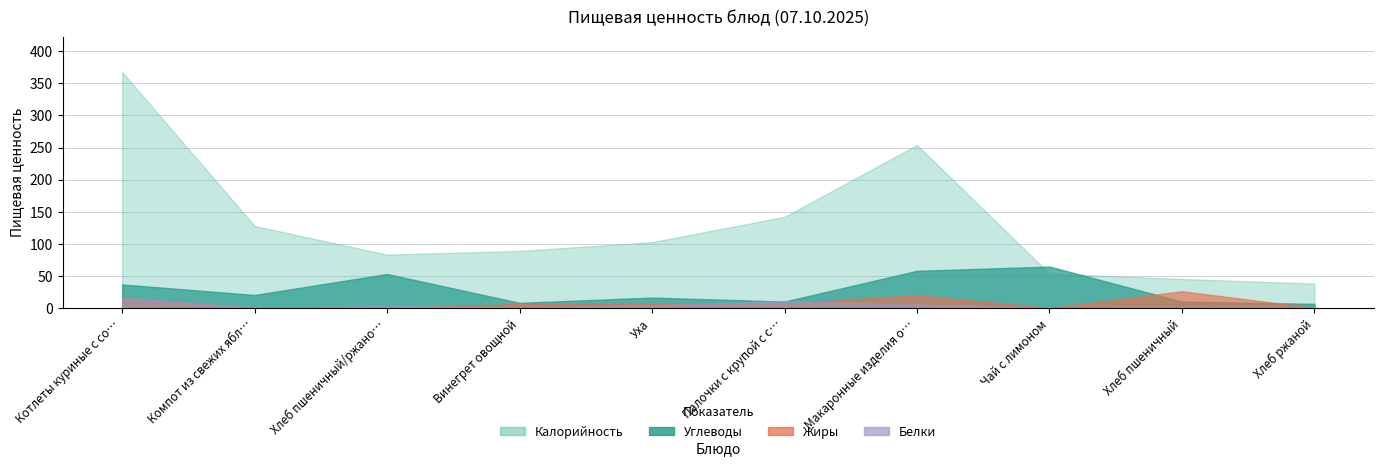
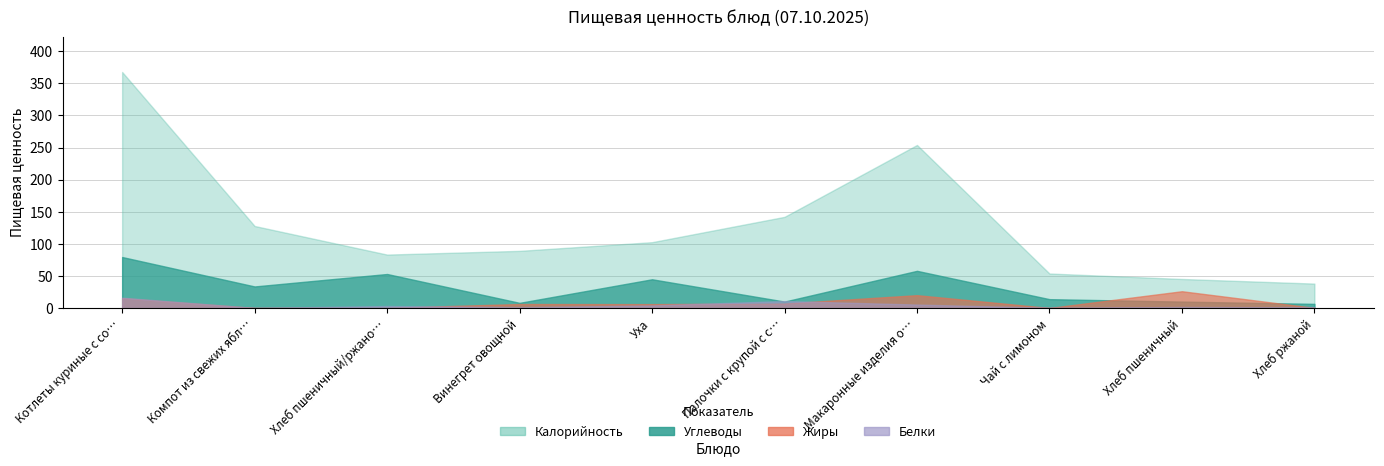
  {
    "Углеводы": {
-     "Котлеты куриные с со…": 40,
-     "Компот из свежих ябл…": 20,
+     "Котлеты куриные с со…": 80,
+     "Компот из свежих ябл…": 30,
      "Хлеб пшеничный/ржано…": 50,
-     "Уха": 20,
+     "Уха": 40,
      "Макаронные изделия о…": 60,
-     "Чай с лимоном": 60,
+     "Чай с лимоном": 10,
      "Хлеб пшеничный": 10,
      "Хлеб ржаной": 10
    },
    "Жиры": {
      "Макаронные изделия о…": 20,
      "Хлеб пшеничный": 30
    }
  }
